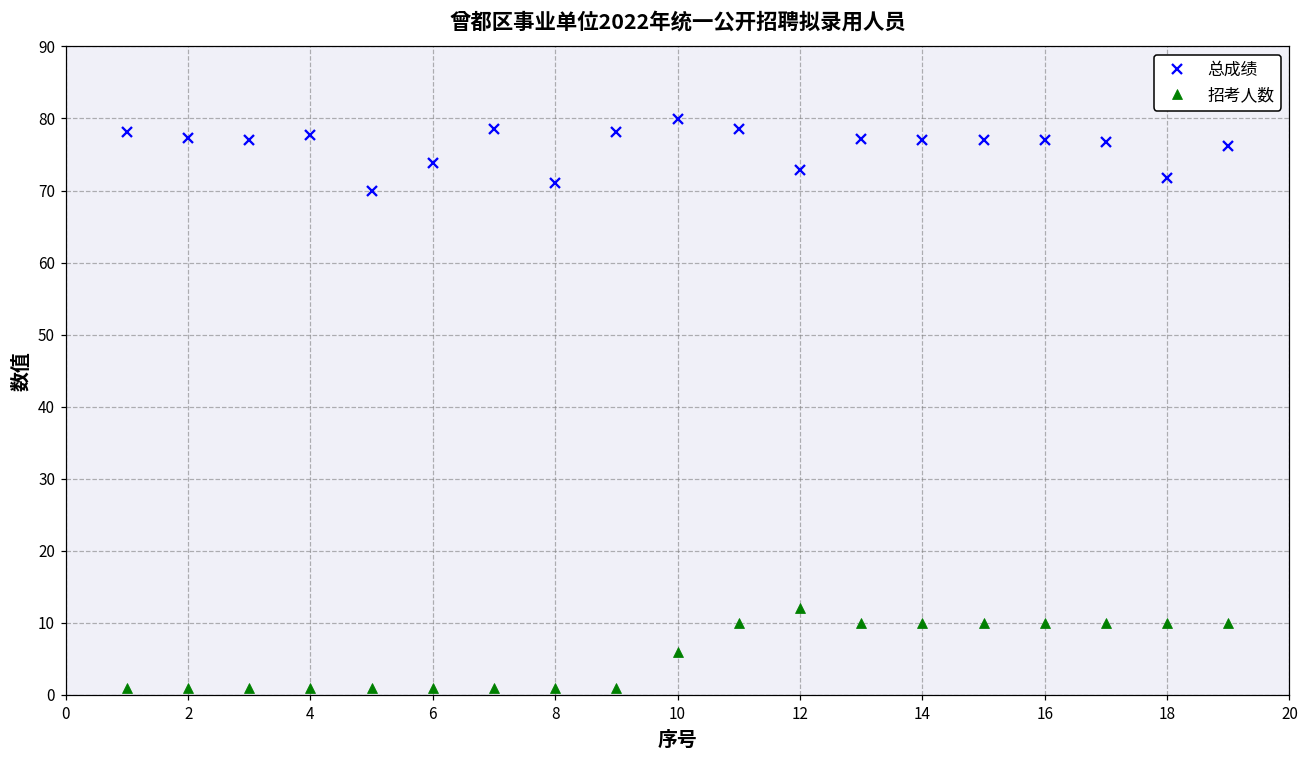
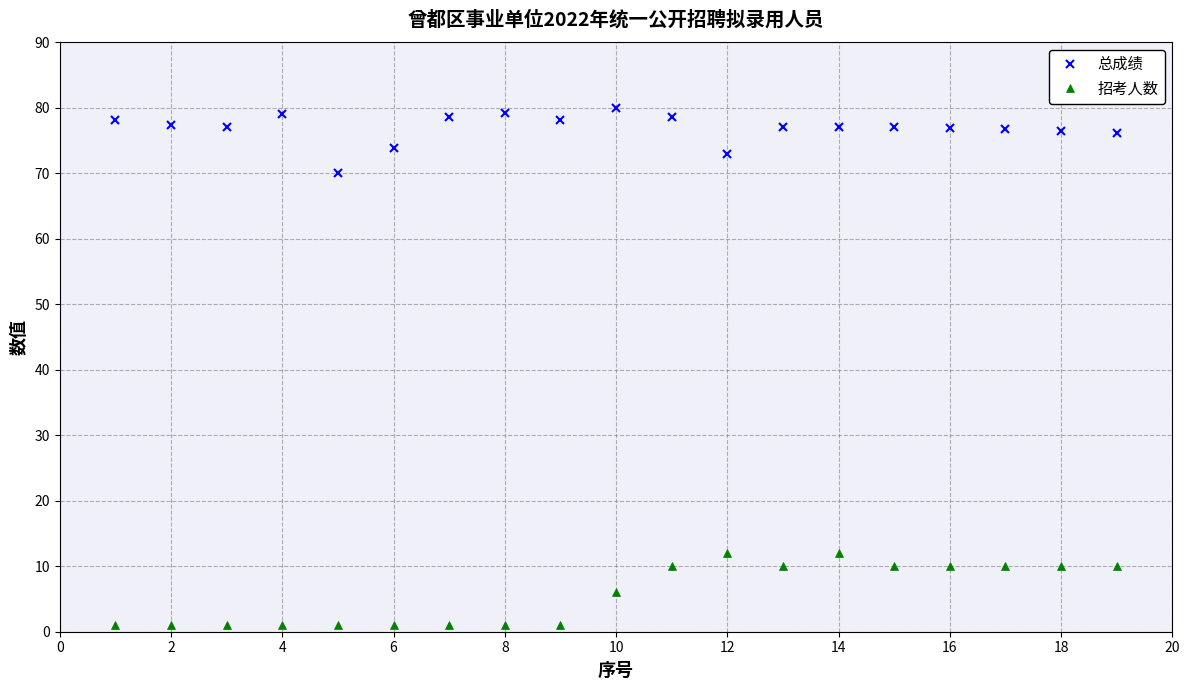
  {
    "总成绩": {
      "2": 77,
-     "4": 78,
+     "4": 79,
      "6": 74,
-     "8": 71,
+     "8": 79,
      "10": 80,
      "12": 73,
      "14": 77,
      "16": 77,
-     "18": 72
+     "18": 76
    },
    "招考人数": {
      "2": 1,
      "4": 1,
      "6": 1,
      "8": 1,
      "10": 6,
      "12": 12,
-     "14": 10,
+     "14": 12,
      "16": 10,
      "18": 10
    }
  }
